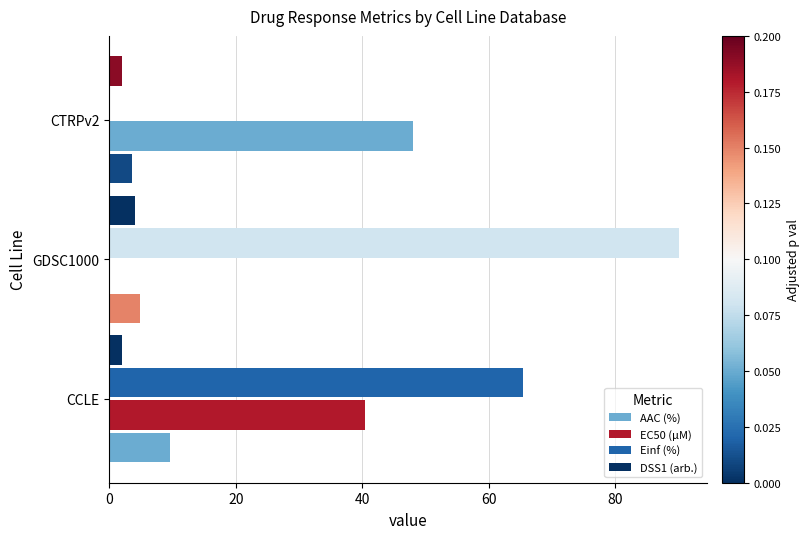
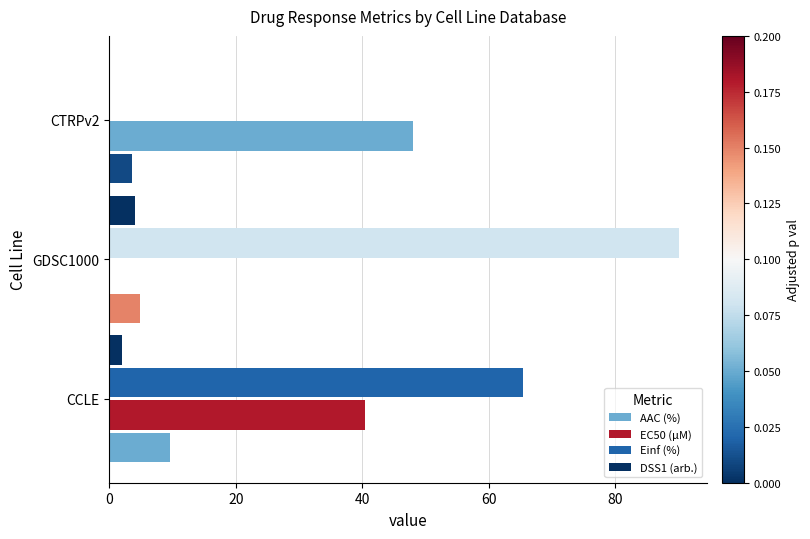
  {
    "AAC (%)": {
      "CTRPv2": 4,
      "GDSC1000": 5,
      "CCLE": 10
    },
    "EC50 (µM)": {
      "CTRPv2": 48,
      "CCLE": 40
    },
    "Einf (%)": {
      "CTRPv2": 0,
      "GDSC1000": 90,
      "CCLE": 65
    },
    "DSS1 (arb.)": {
-     "CTRPv2": 2,
+     "CTRPv2": 0,
      "GDSC1000": 4,
      "CCLE": 2
    }
  }
